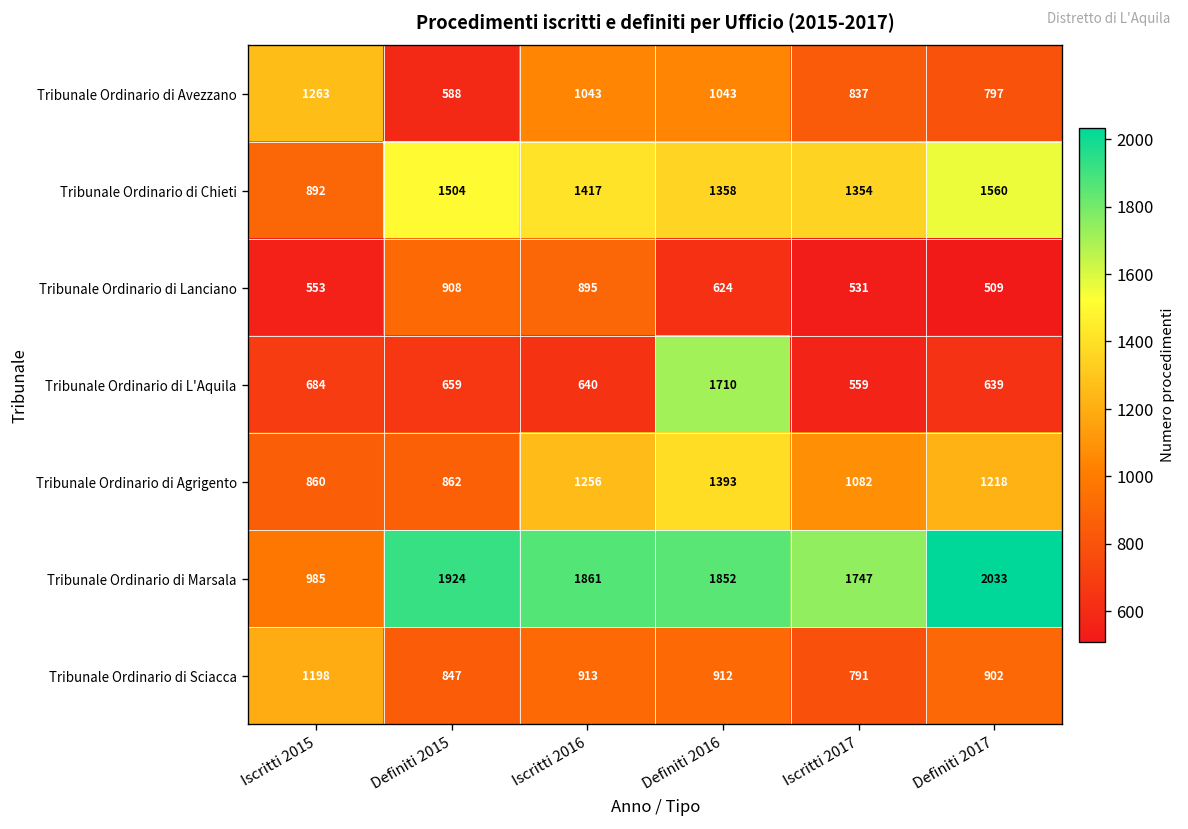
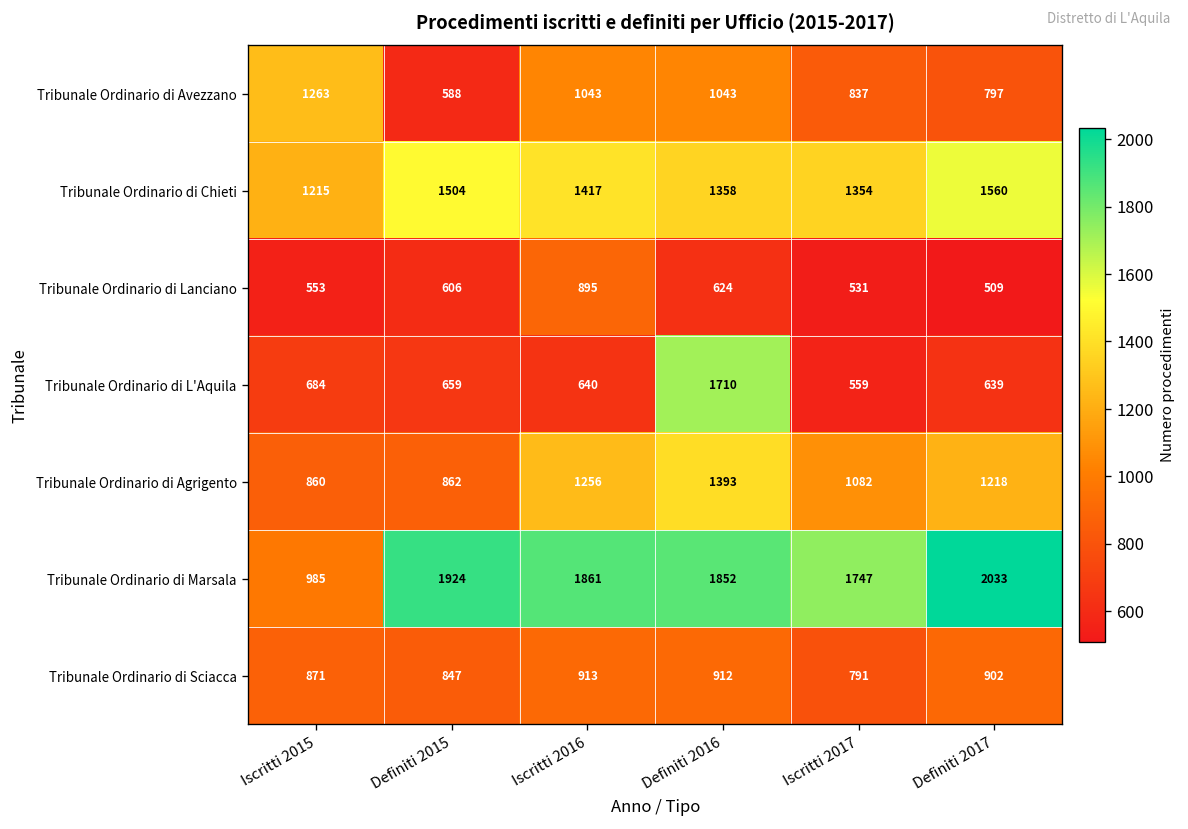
  {
    "Tribunale Ordinario di Avezzano": {
      "Iscritti 2015": 1263,
      "Definiti 2015": 588,
      "Iscritti 2016": 1043,
      "Definiti 2016": 1043,
      "Iscritti 2017": 837,
      "Definiti 2017": 797
    },
    "Tribunale Ordinario di Chieti": {
-     "Iscritti 2015": 892,
+     "Iscritti 2015": 1215,
      "Definiti 2015": 1504,
      "Iscritti 2016": 1417,
      "Definiti 2016": 1358,
      "Iscritti 2017": 1354,
      "Definiti 2017": 1560
    },
    "Tribunale Ordinario di Lanciano": {
      "Iscritti 2015": 553,
-     "Definiti 2015": 908,
+     "Definiti 2015": 606,
      "Iscritti 2016": 895,
      "Definiti 2016": 624,
      "Iscritti 2017": 531,
      "Definiti 2017": 509
    },
    "Tribunale Ordinario di L'Aquila": {
      "Iscritti 2015": 684,
      "Definiti 2015": 659,
      "Iscritti 2016": 640,
      "Definiti 2016": 1710,
      "Iscritti 2017": 559,
      "Definiti 2017": 639
    },
    "Tribunale Ordinario di Agrigento": {
      "Iscritti 2015": 860,
      "Definiti 2015": 862,
      "Iscritti 2016": 1256,
      "Definiti 2016": 1393,
      "Iscritti 2017": 1082,
      "Definiti 2017": 1218
    },
    "Tribunale Ordinario di Marsala": {
      "Iscritti 2015": 985,
      "Definiti 2015": 1924,
      "Iscritti 2016": 1861,
      "Definiti 2016": 1852,
      "Iscritti 2017": 1747,
      "Definiti 2017": 2033
    },
    "Tribunale Ordinario di Sciacca": {
-     "Iscritti 2015": 1198,
+     "Iscritti 2015": 871,
      "Definiti 2015": 847,
      "Iscritti 2016": 913,
      "Definiti 2016": 912,
      "Iscritti 2017": 791,
      "Definiti 2017": 902
    }
  }
